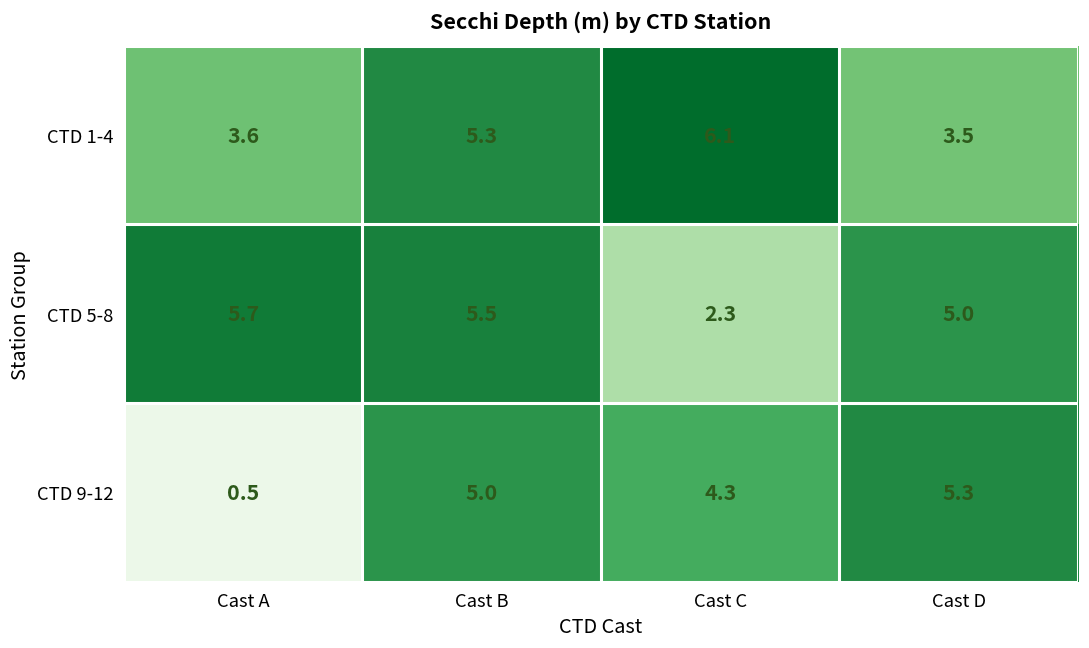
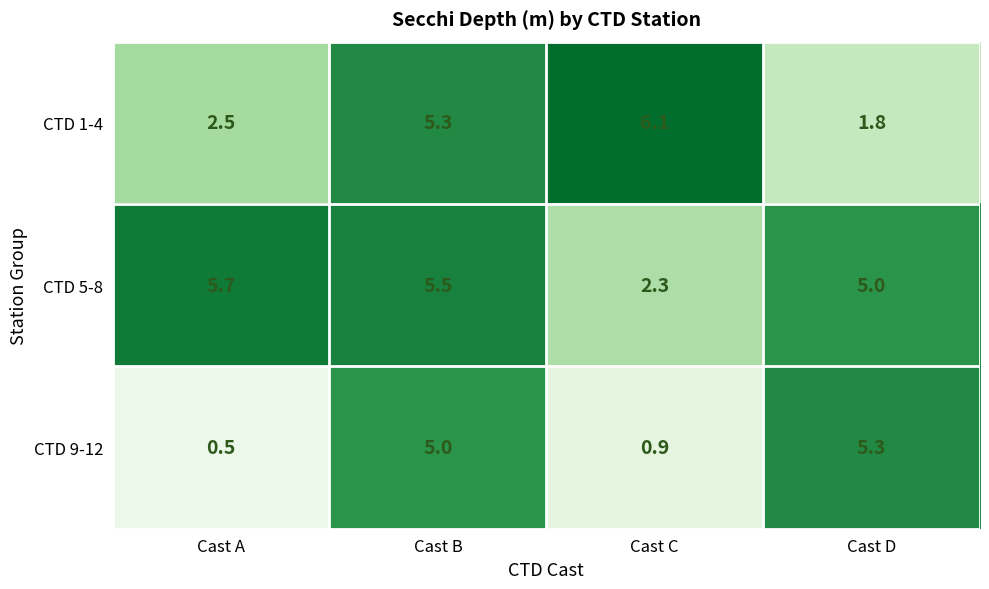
  {
    "CTD 1-4": {
-     "Cast A": 3.6,
-     "Cast D": 3.5
+     "Cast A": 2.5,
+     "Cast D": 1.8
    },
    "CTD 5-8": {
      "Cast C": 2.3,
      "Cast D": 5.0
    },
    "CTD 9-12": {
      "Cast A": 0.5,
      "Cast B": 5.0,
-     "Cast C": 4.3
+     "Cast C": 0.9
    }
  }
